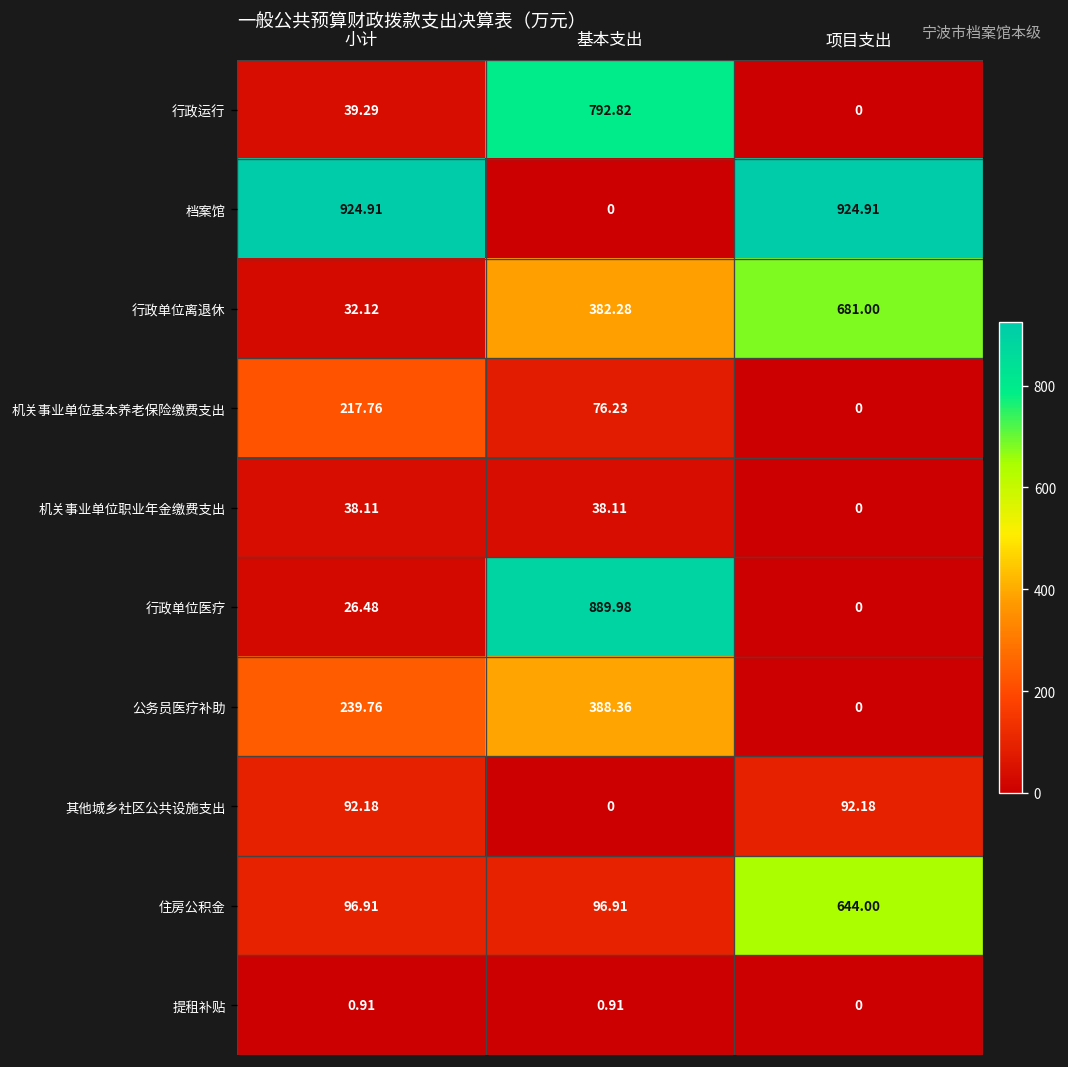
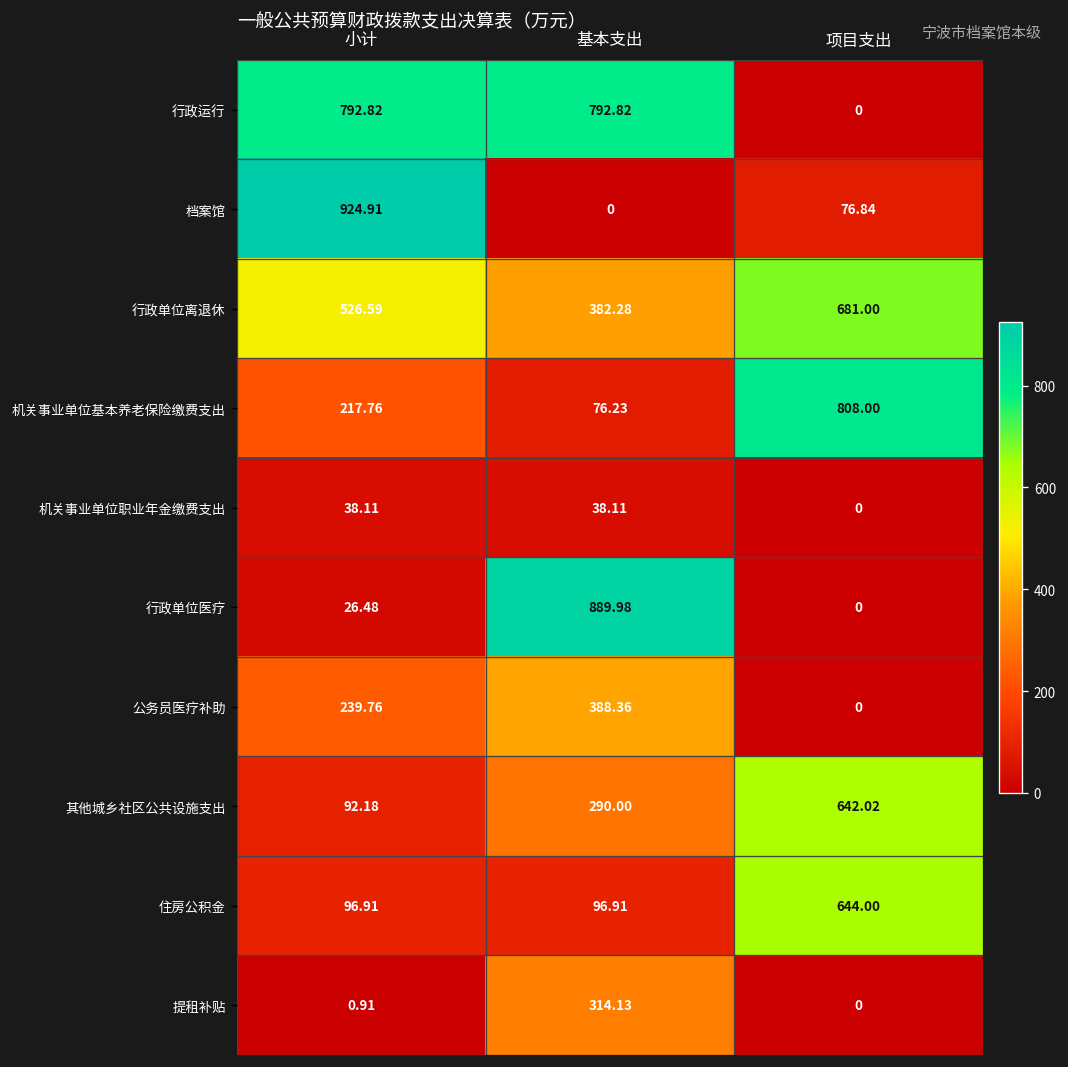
  {
    "行政运行": {
-     "小计": 39.29,
+     "小计": 792.82,
      "基本支出": 792.82,
      "项目支出": 0
    },
    "档案馆": {
      "小计": 924.91,
      "基本支出": 0,
-     "项目支出": 924.91
+     "项目支出": 76.84
    },
    "行政单位离退休": {
-     "小计": 32.12,
+     "小计": 526.59,
      "基本支出": 382.28,
      "项目支出": 681.00
    },
    "机关事业单位基本养老保险缴费支出": {
      "小计": 217.76,
      "基本支出": 76.23,
-     "项目支出": 0
+     "项目支出": 808.00
    },
    "机关事业单位职业年金缴费支出": {
      "小计": 38.11,
      "基本支出": 38.11,
      "项目支出": 0
    },
    "行政单位医疗": {
      "小计": 26.48,
      "基本支出": 889.98,
      "项目支出": 0
    },
    "公务员医疗补助": {
      "小计": 239.76,
      "基本支出": 388.36,
      "项目支出": 0
    },
    "其他城乡社区公共设施支出": {
      "小计": 92.18,
-     "基本支出": 0,
-     "项目支出": 92.18
+     "基本支出": 290.00,
+     "项目支出": 642.02
    },
    "住房公积金": {
      "小计": 96.91,
      "基本支出": 96.91,
      "项目支出": 644.00
    },
    "提租补贴": {
      "小计": 0.91,
-     "基本支出": 0.91,
+     "基本支出": 314.13,
      "项目支出": 0
    }
  }
